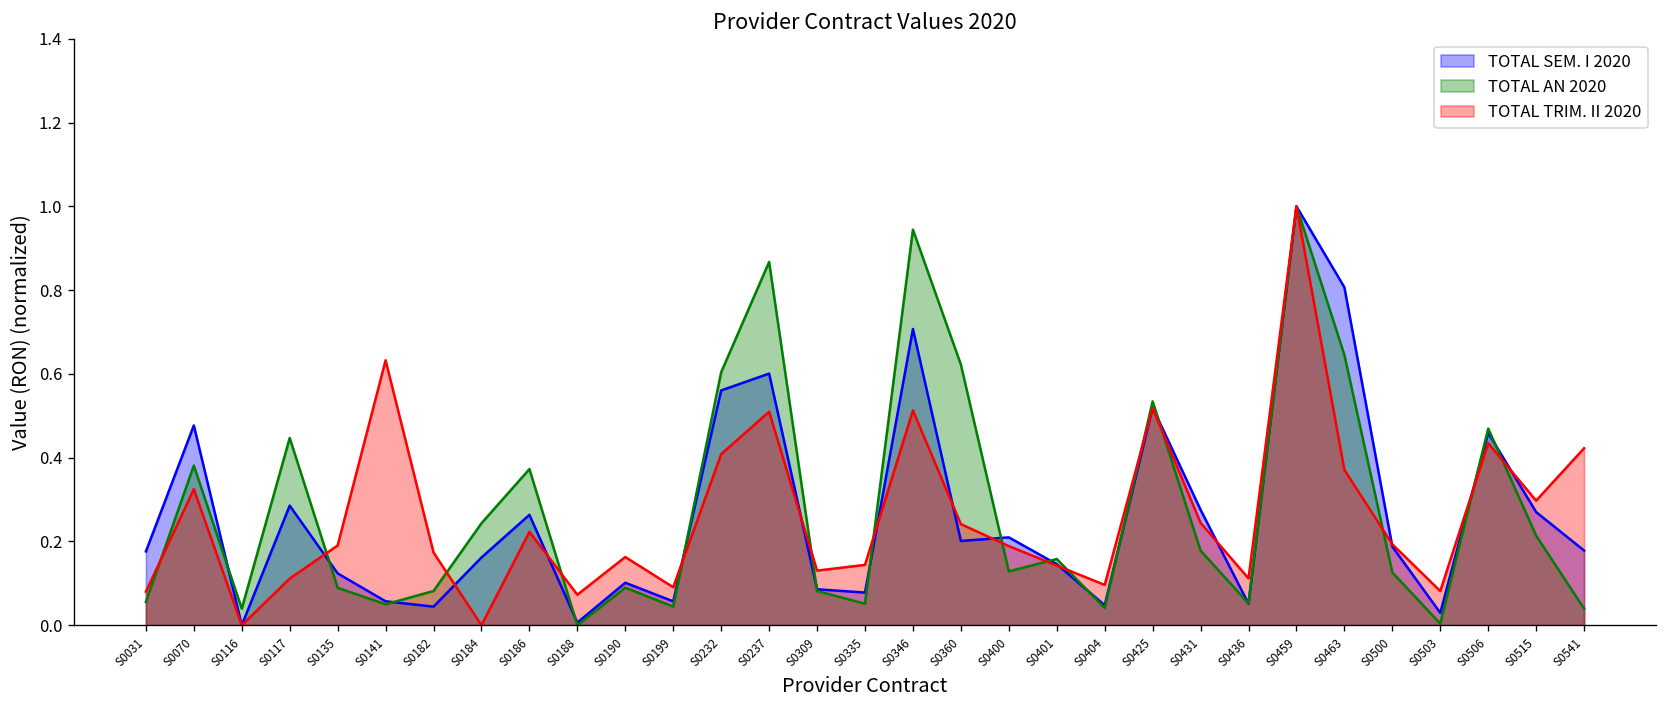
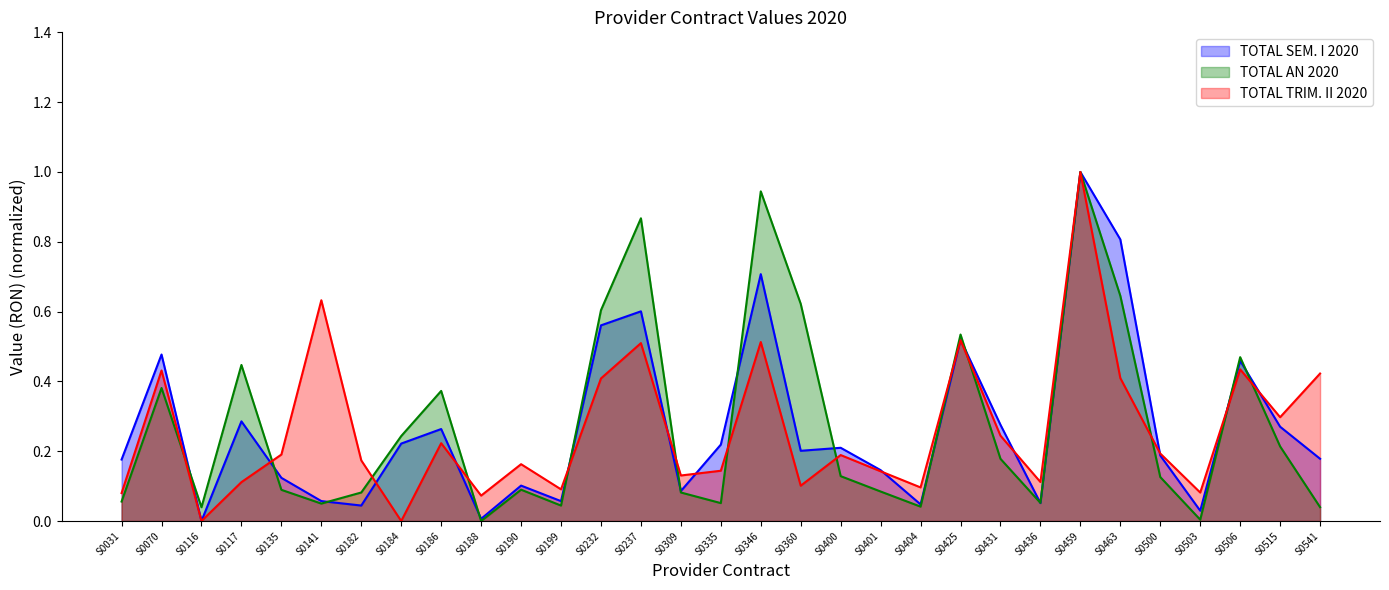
  {
    "TOTAL SEM. I 2020": {
      "S0031": 0.18,
      "S0070": 0.48,
      "S0117": 0.29,
      "S0135": 0.12,
      "S0182": 0.04,
-     "S0184": 0.16,
+     "S0184": 0.22,
      "S0186": 0.26,
      "S0190": 0.10,
      "S0199": 0.06,
      "S0232": 0.56,
      "S0237": 0.60,
-     "S0335": 0.08,
+     "S0335": 0.22,
      "S0346": 0.71,
      "S0360": 0.20,
      "S0400": 0.21,
      "S0431": 0.28,
      "S0463": 0.81,
      "S0503": 0.03,
      "S0506": 0.46,
      "S0515": 0.27,
      "S0541": 0.18
    },
    "TOTAL AN 2020": {
      "S0031": 0.06,
      "S0070": 0.38,
      "S0116": 0.04,
      "S0117": 0.45,
      "S0135": 0.09,
      "S0182": 0.08,
      "S0184": 0.24,
      "S0186": 0.37,
      "S0190": 0.09,
      "S0199": 0.04,
      "S0232": 0.60,
      "S0237": 0.87,
      "S0335": 0.05,
      "S0346": 0.94,
      "S0360": 0.62,
      "S0400": 0.13,
-     "S0401": 0.16,
+     "S0401": 0.08,
      "S0425": 0.53,
      "S0431": 0.18,
      "S0463": 0.65,
      "S0500": 0.13,
      "S0503": 0.00,
      "S0506": 0.47,
      "S0515": 0.21,
      "S0541": 0.04
    },
    "TOTAL TRIM. II 2020": {
      "S0031": 0.08,
-     "S0070": 0.32,
+     "S0070": 0.43,
      "S0117": 0.11,
      "S0135": 0.19,
      "S0141": 0.63,
      "S0182": 0.17,
      "S0184": 0.00,
      "S0186": 0.22,
      "S0188": 0.07,
      "S0190": 0.16,
      "S0199": 0.09,
      "S0232": 0.41,
      "S0237": 0.51,
      "S0309": 0.13,
      "S0335": 0.14,
      "S0346": 0.51,
-     "S0360": 0.24,
+     "S0360": 0.10,
      "S0400": 0.19,
      "S0404": 0.10,
      "S0431": 0.24,
      "S0436": 0.11,
-     "S0463": 0.37,
+     "S0463": 0.41,
      "S0503": 0.08,
      "S0506": 0.43,
      "S0515": 0.30,
      "S0541": 0.42
    }
  }
